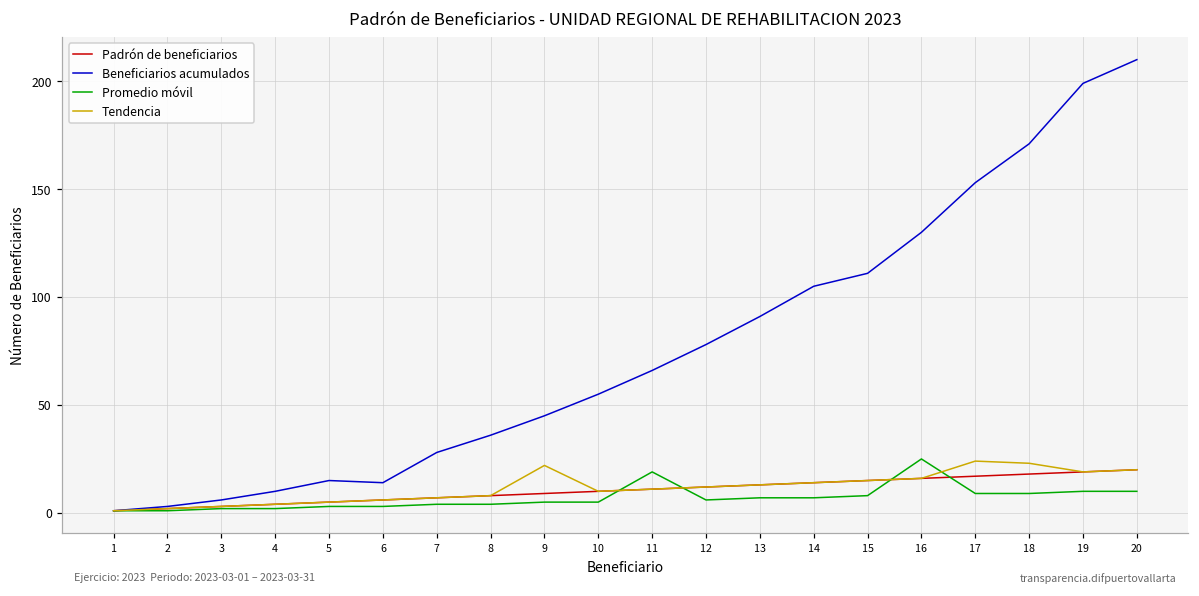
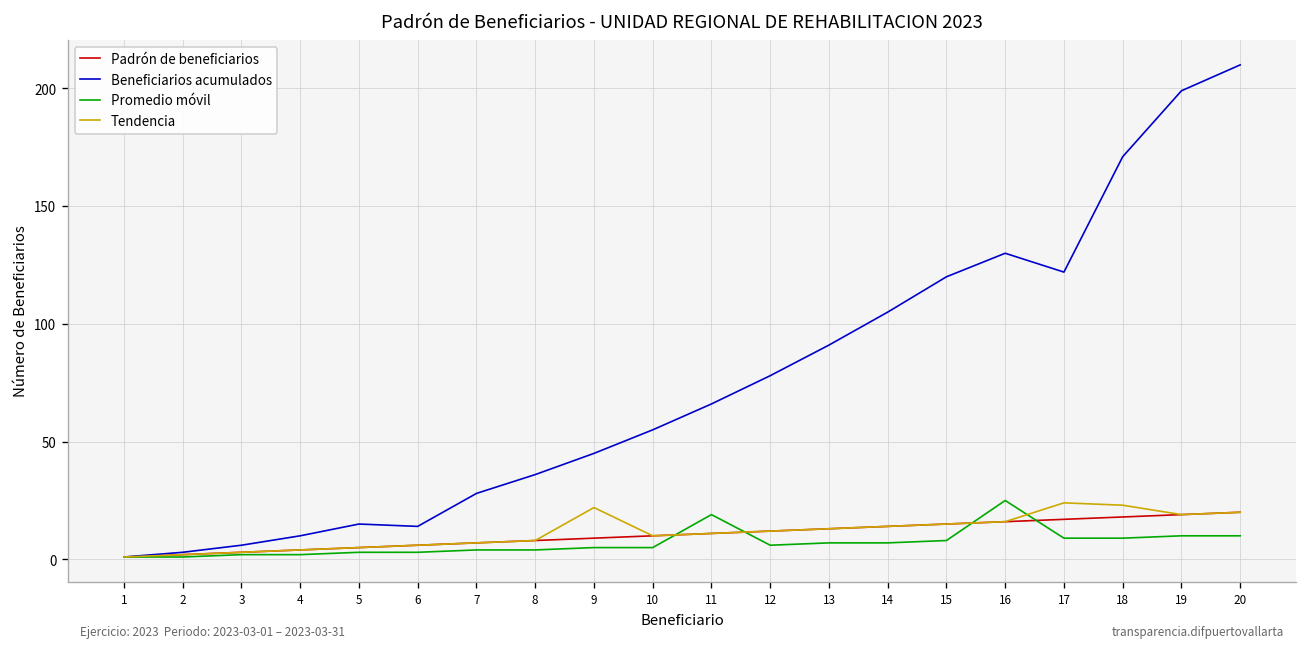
  {
    "Padrón de beneficiarios": {
      "9": 9,
      "17": 17,
      "18": 18
    },
    "Beneficiarios acumulados": {
      "3": 6,
      "4": 10,
      "5": 15,
      "6": 14,
      "7": 28,
      "8": 36,
      "9": 45,
      "10": 55,
      "11": 66,
      "12": 78,
      "13": 91,
      "14": 105,
-     "15": 111,
+     "15": 120,
      "16": 130,
-     "17": 153,
+     "17": 122,
      "18": 171,
      "19": 199,
      "20": 210
    },
    "Promedio móvil": {
      "4": 2,
      "5": 3,
      "6": 3,
      "7": 4,
      "8": 4,
      "9": 5,
      "10": 5,
      "11": 19,
      "12": 6,
      "13": 7,
      "14": 7,
      "15": 8,
      "16": 25,
      "17": 9,
      "18": 9,
      "19": 10,
      "20": 10
    },
    "Tendencia": {
      "9": 22,
      "17": 24,
      "18": 23
    }
  }
